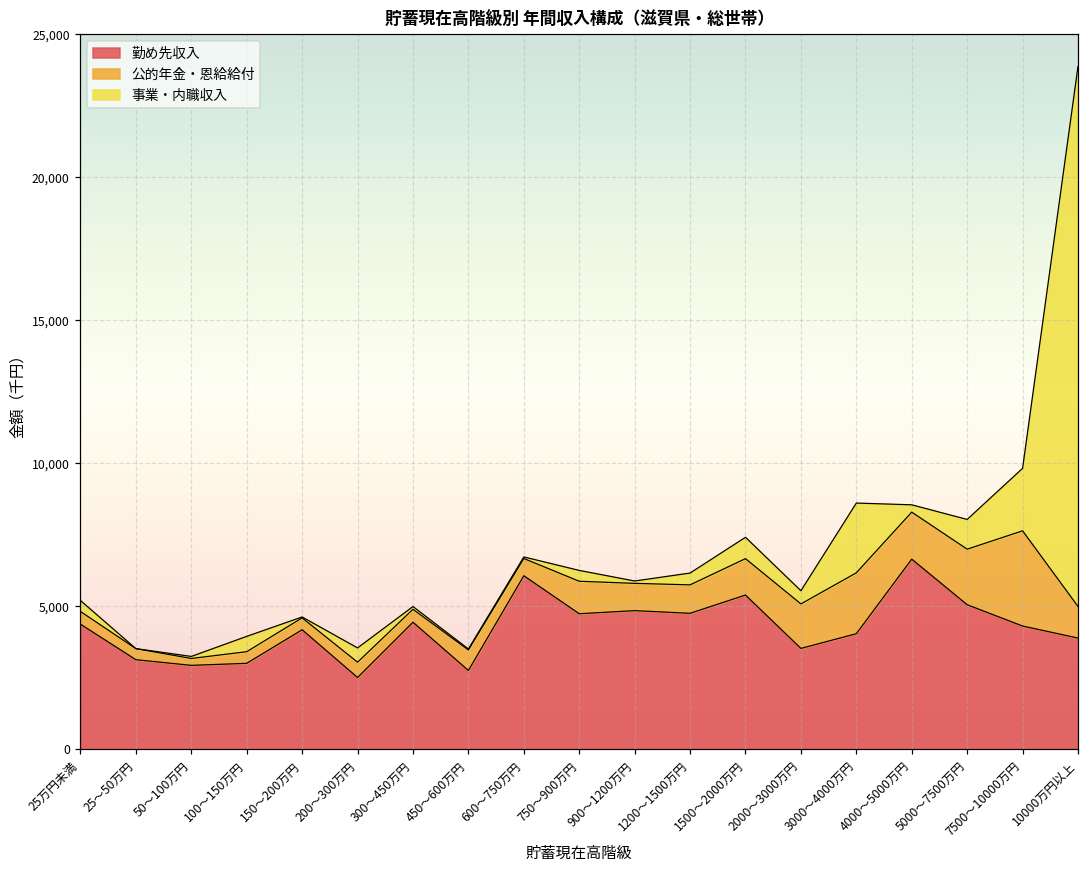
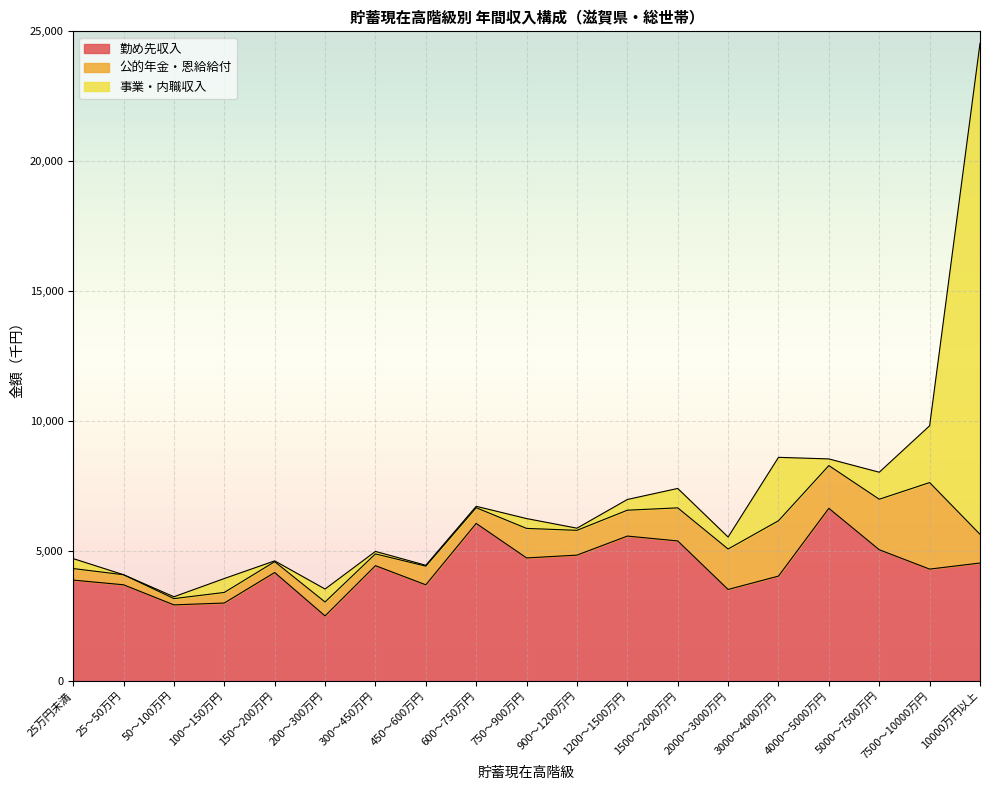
  {
    "勤め先収入": {
-     "25万円未満": "4,400",
-     "25～50万円": "3,100",
+     "25万円未満": "3,900",
+     "25～50万円": "3,700",
      "50～100万円": "2,900",
      "100～150万円": "3,000",
      "150～200万円": "4,200",
      "200～300万円": "2,500",
      "300～450万円": "4,400",
-     "450～600万円": "2,800",
+     "450～600万円": "3,700",
      "600～750万円": "6,100",
      "750～900万円": "4,700",
      "900～1200万円": "4,800",
-     "1200～1500万円": "4,800",
+     "1200～1500万円": "5,600",
      "1500～2000万円": "5,400",
      "2000～3000万円": "3,500",
      "3000～4000万円": "4,000",
      "4000～5000万円": "6,600",
      "5000～7500万円": "5,100",
      "7500～10000万円": "4,300",
-     "10000万円以上": "3,900"
+     "10000万円以上": "4,500"
    }
  }
